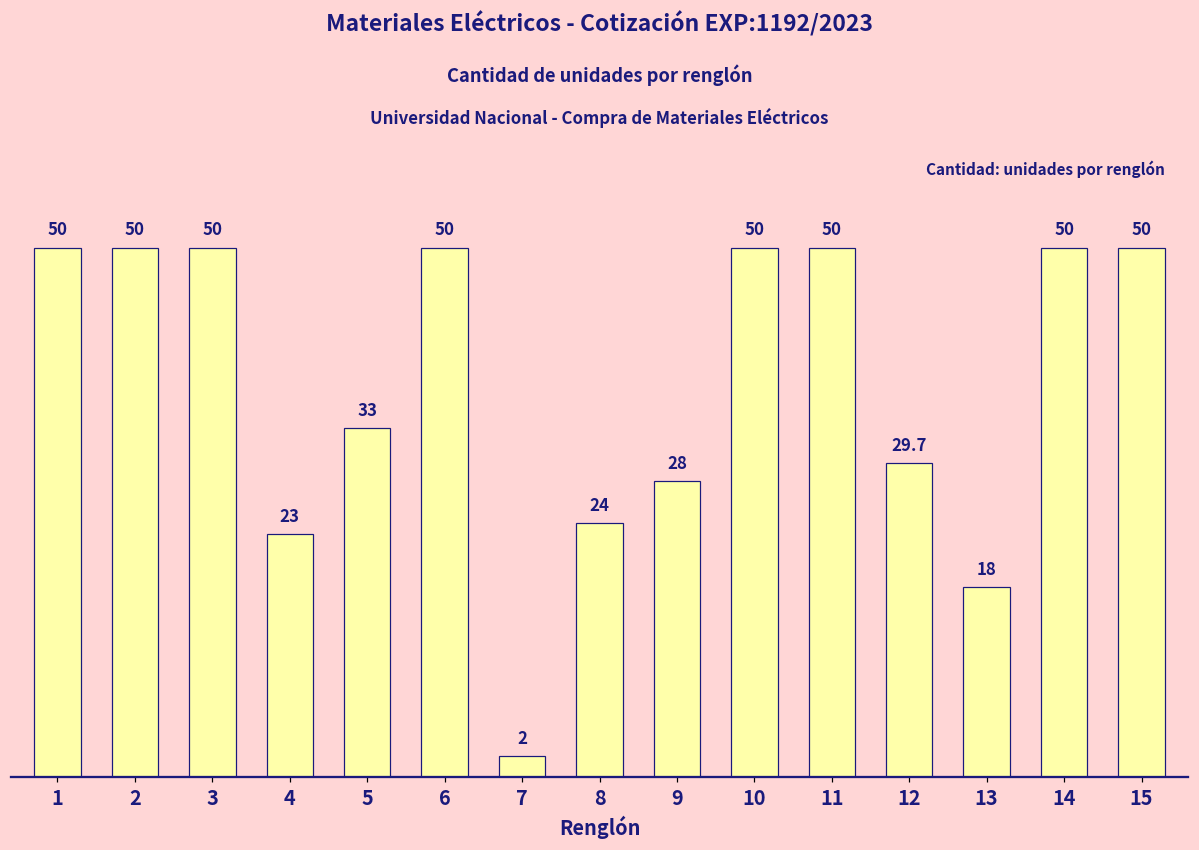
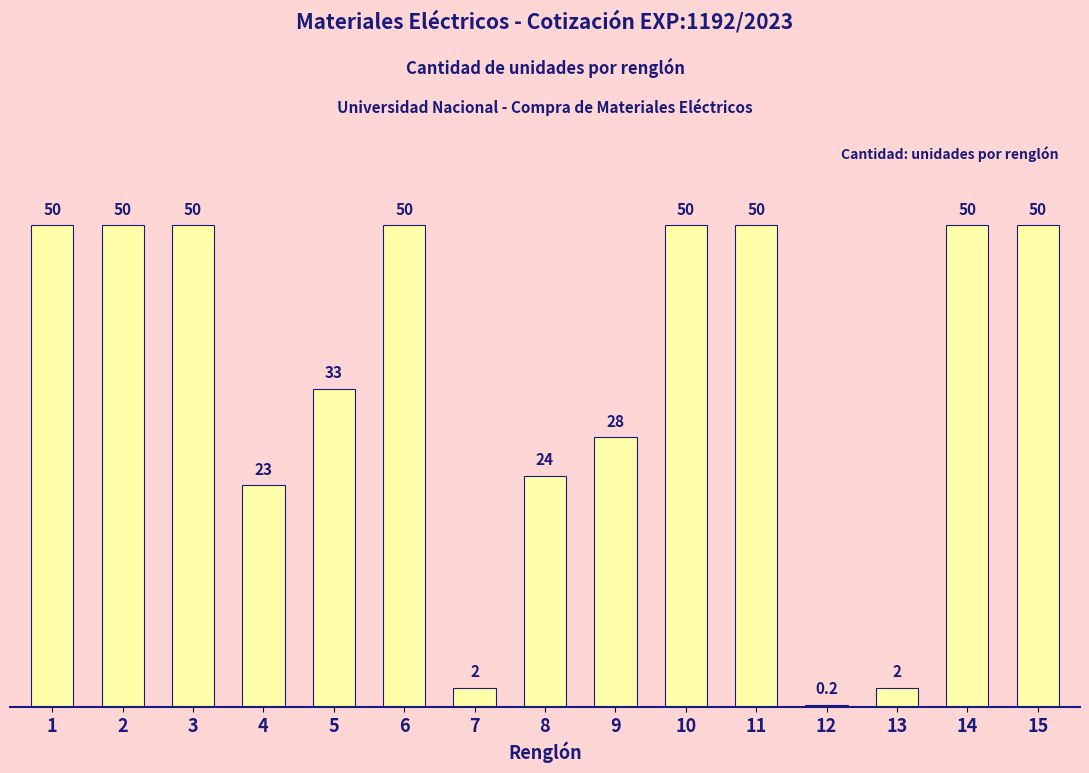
  {
    "1": 50,
    "2": 50,
    "3": 50,
    "4": 23,
    "5": 33,
    "6": 50,
    "7": 2,
    "8": 24,
    "9": 28,
    "10": 50,
    "11": 50,
-   "12": 29.7,
-   "13": 18,
+   "12": 0.2,
+   "13": 2,
    "14": 50,
    "15": 50
  }
